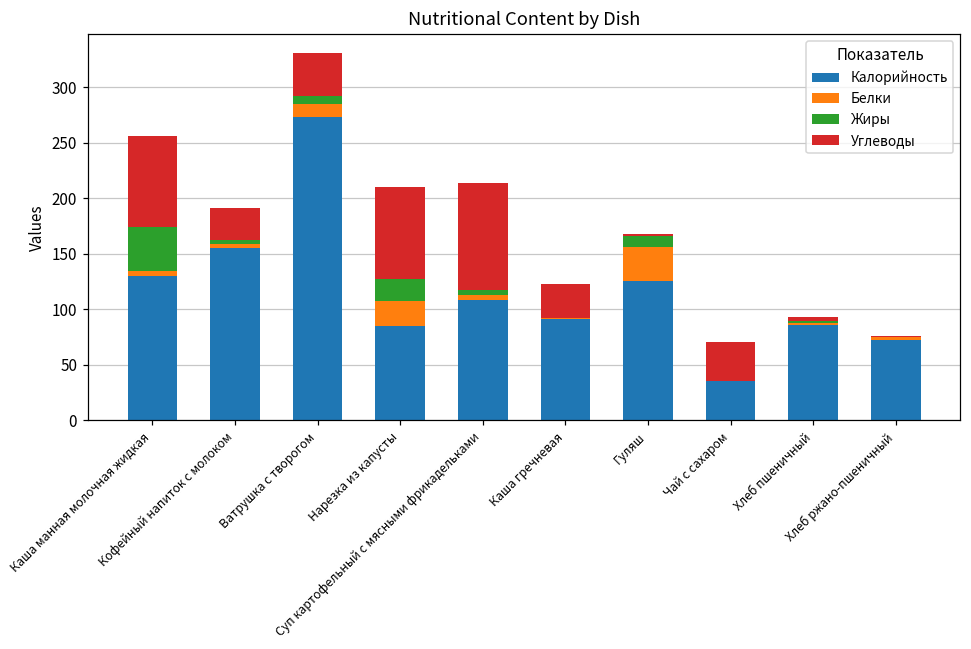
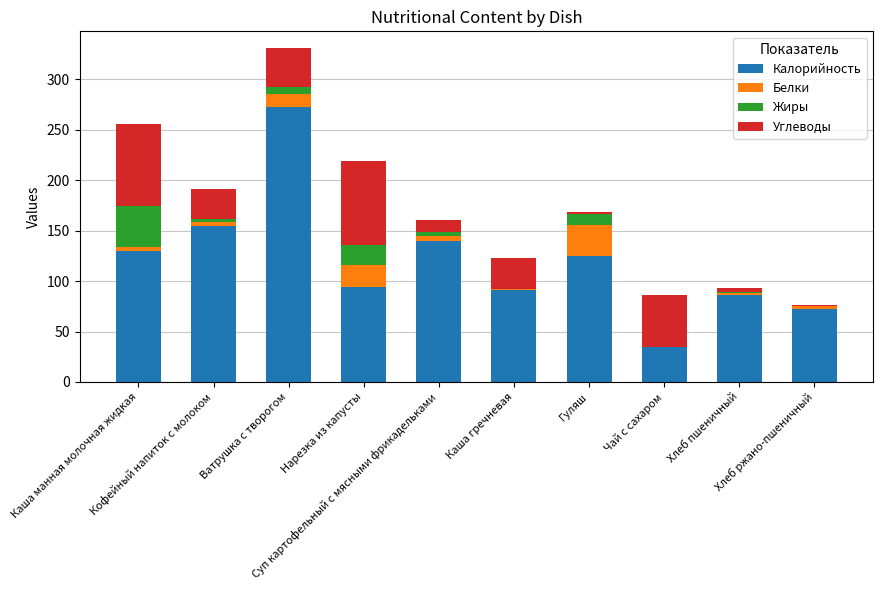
  {
    "Калорийность": {
      "Каша манная молочная жидкая": 130,
      "Кофейный напиток с молоком": 155,
      "Ватрушка с творогом": 273,
-     "Нарезка из капусты": 85,
-     "Суп картофельный с мясными фрикадельками": 108,
+     "Нарезка из капусты": 94,
+     "Суп картофельный с мясными фрикадельками": 140,
      "Каша гречневая": 91,
      "Гуляш": 125,
      "Чай с сахаром": 35,
      "Хлеб пшеничный": 86,
      "Хлеб ржано-пшеничный": 72
    },
    "Белки": {
      "Каша манная молочная жидкая": 4,
      "Кофейный напиток с молоком": 4,
      "Ватрушка с творогом": 12,
      "Нарезка из капусты": 22,
      "Суп картофельный с мясными фрикадельками": 5,
      "Гуляш": 31,
      "Чай с сахаром": 0,
      "Хлеб ржано-пшеничный": 3
    },
    "Жиры": {
      "Каша манная молочная жидкая": 40,
      "Кофейный напиток с молоком": 3,
      "Ватрушка с творогом": 7,
      "Нарезка из капусты": 20,
      "Суп картофельный с мясными фрикадельками": 4,
      "Каша гречневая": 0,
      "Гуляш": 10,
      "Чай с сахаром": 0,
      "Хлеб ржано-пшеничный": 0
    },
    "Углеводы": {
      "Каша манная молочная жидкая": 82,
      "Кофейный напиток с молоком": 29,
      "Ватрушка с творогом": 39,
      "Нарезка из капусты": 83,
-     "Суп картофельный с мясными фрикадельками": 97,
+     "Суп картофельный с мясными фрикадельками": 12,
      "Каша гречневая": 31,
-     "Чай с сахаром": 35,
+     "Чай с сахаром": 51,
      "Хлеб пшеничный": 4
    }
  }
